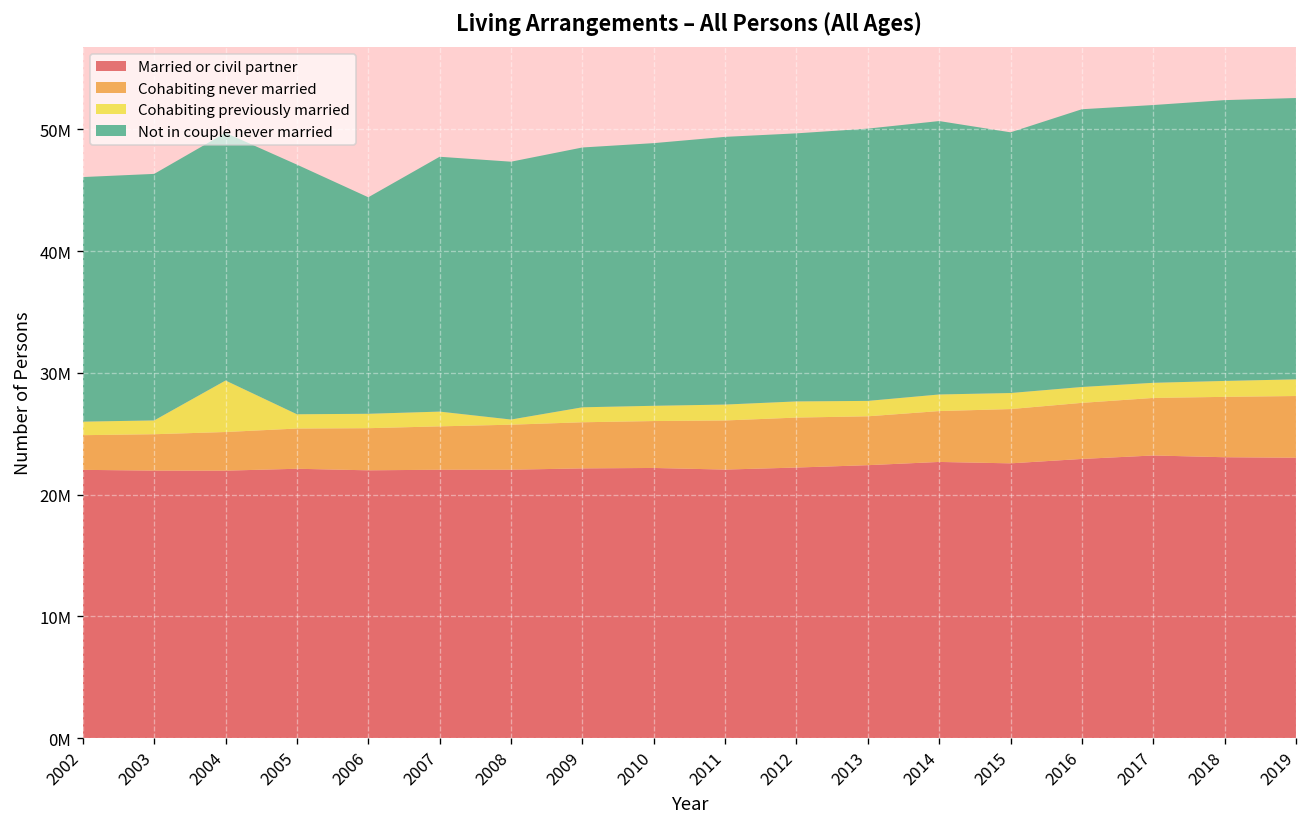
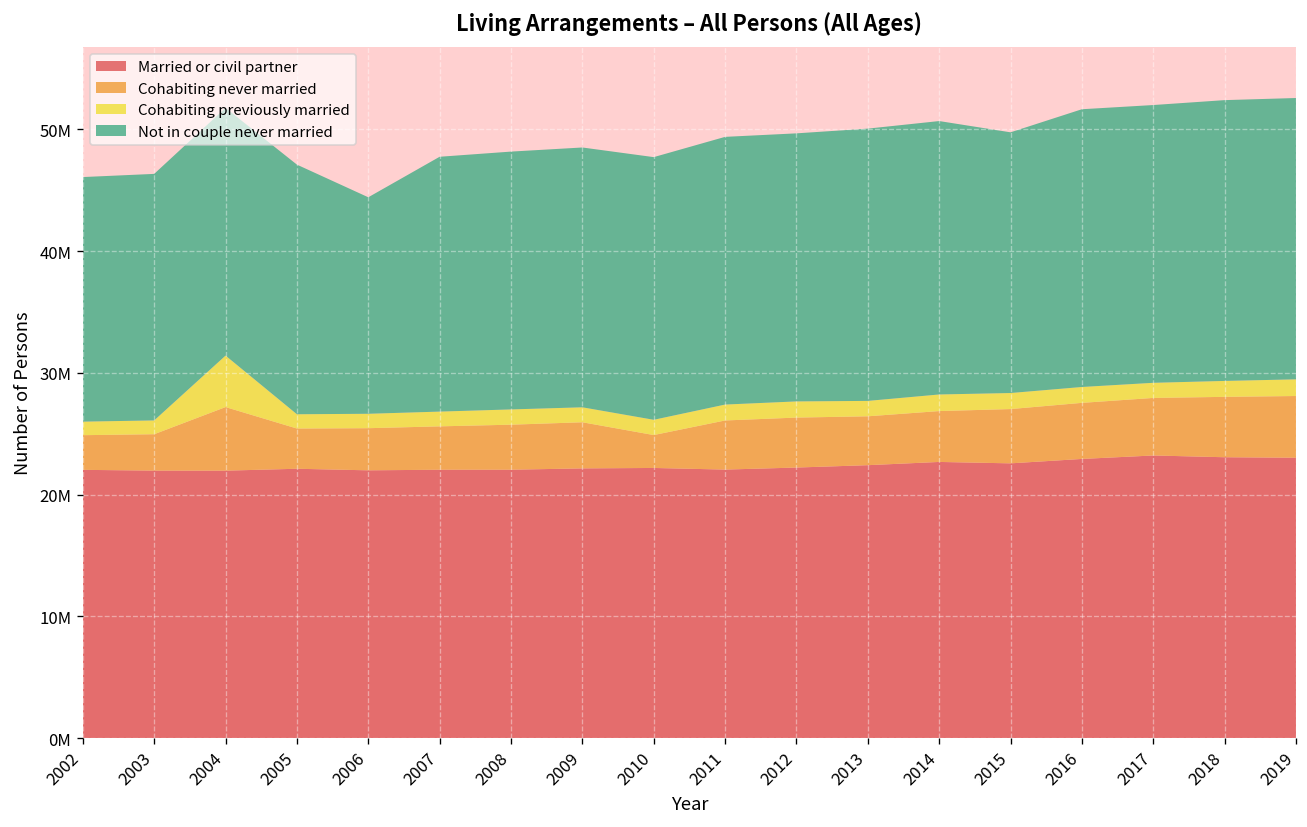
  {
    "Married or civil partner": {
      "2002": 22000000,
      "2003": 22000000,
      "2004": 22000000,
      "2005": 22100000,
      "2006": 22000000,
      "2007": 22000000,
      "2008": 22000000,
      "2009": 22200000,
      "2010": 22200000,
      "2011": 22100000,
      "2012": 22200000,
      "2013": 22400000,
      "2014": 22700000,
      "2015": 22600000,
      "2016": 22900000,
      "2017": 23200000,
      "2018": 23100000,
      "2019": 23000000
    },
    "Cohabiting never married": {
      "2002": 2800000,
      "2003": 3000000,
-     "2004": 3200000,
+     "2004": 5200000,
      "2005": 3300000,
      "2006": 3500000,
      "2007": 3600000,
      "2008": 3700000,
      "2009": 3800000,
-     "2010": 3900000,
+     "2010": 2700000,
      "2011": 4000000,
      "2012": 4100000,
      "2013": 4000000,
      "2014": 4200000,
      "2015": 4500000,
      "2016": 4600000,
      "2017": 4700000,
      "2018": 5000000,
      "2019": 5100000
    },
    "Cohabiting previously married": {
      "2002": 1100000,
      "2003": 1100000,
      "2004": 4200000,
      "2005": 1200000,
      "2006": 1200000,
      "2007": 1200000,
-     "2008": 400000,
+     "2008": 1300000,
      "2009": 1200000,
      "2010": 1300000,
      "2011": 1300000,
      "2012": 1300000,
      "2013": 1300000,
      "2014": 1400000,
      "2015": 1300000,
      "2016": 1300000,
      "2017": 1200000,
      "2018": 1300000,
      "2019": 1400000
    },
    "Not in couple never married": {
      "2002": 20100000,
      "2003": 20300000,
      "2005": 20500000,
      "2006": 17800000,
      "2007": 20900000,
      "2008": 21200000,
      "2009": 21300000,
      "2010": 21600000,
      "2011": 22000000,
      "2012": 22000000,
      "2013": 22400000,
      "2014": 22500000,
      "2015": 21400000,
      "2016": 22800000,
      "2017": 22800000,
      "2018": 23100000,
      "2019": 23100000
    }
  }
